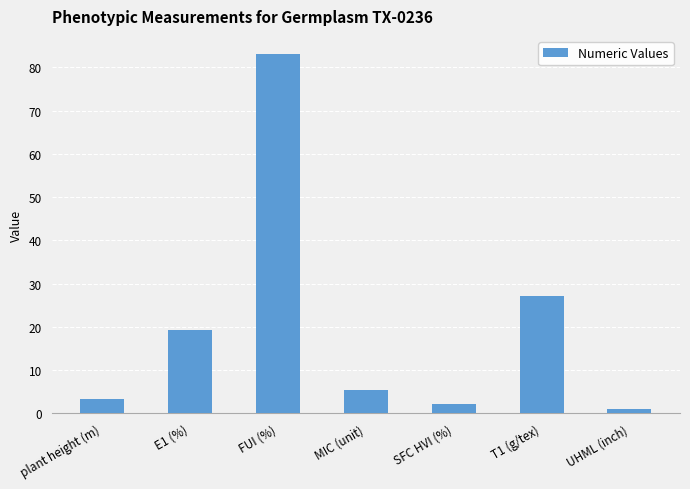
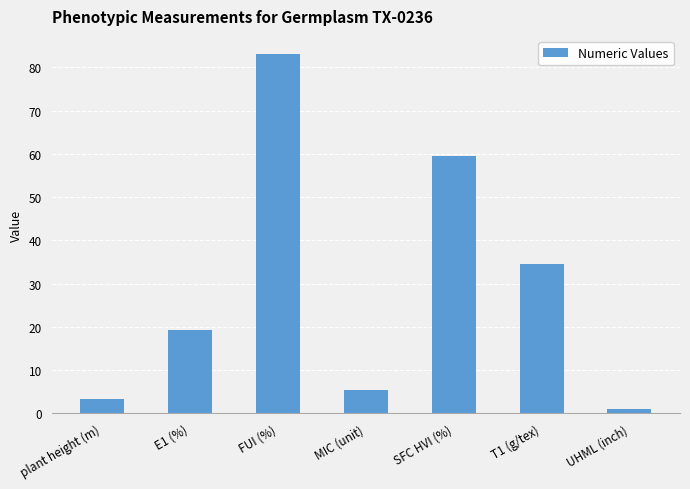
  {
    "plant height (m)": 3,
    "E1 (%)": 19,
    "FUI (%)": 83,
    "MIC (unit)": 5,
-   "SFC HVI (%)": 2,
-   "T1 (g/tex)": 27,
+   "SFC HVI (%)": 59,
+   "T1 (g/tex)": 35,
    "UHML (inch)": 1
  }
